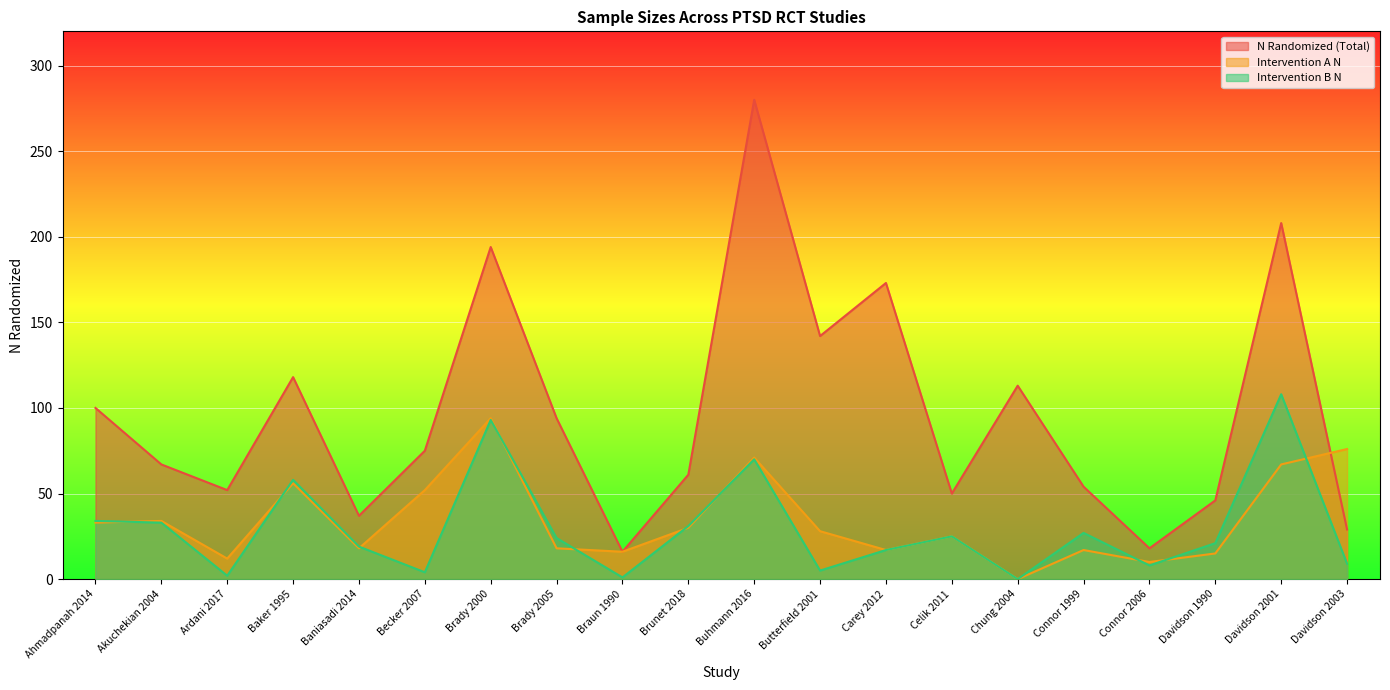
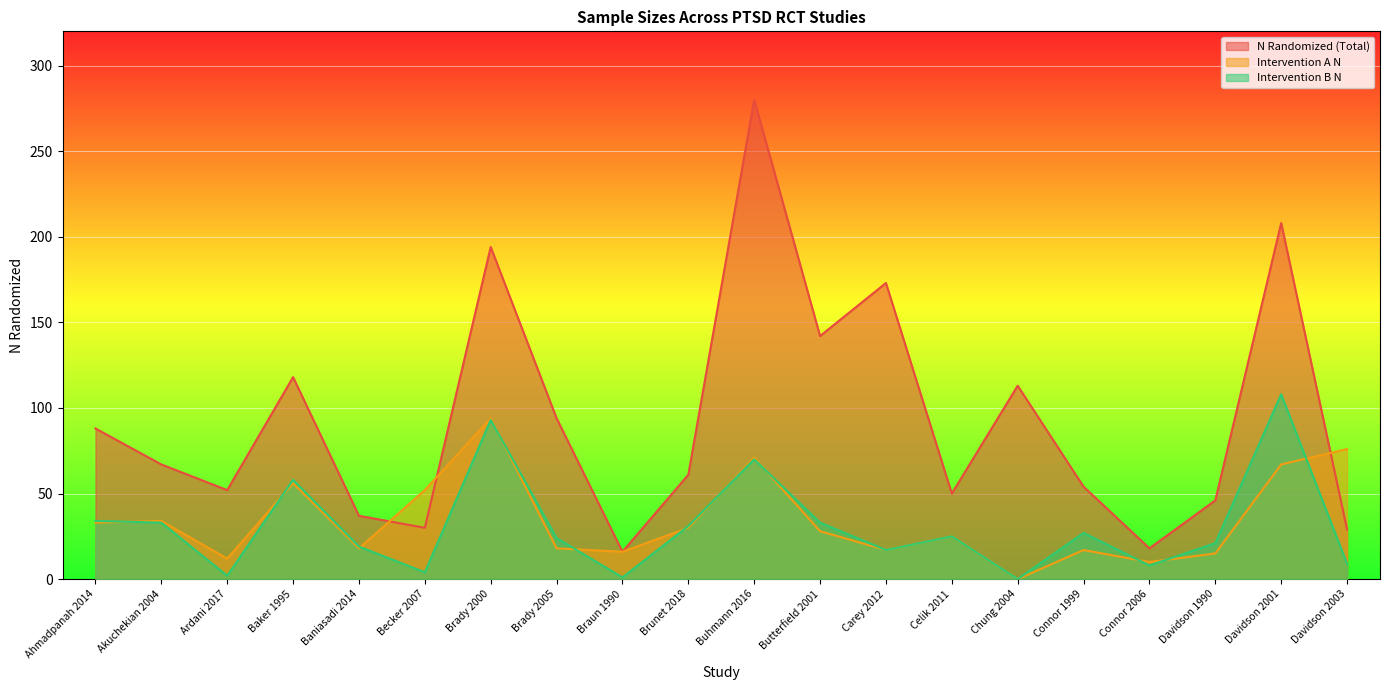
  {
    "N Randomized (Total)": {
-     "Ahmadpanah 2014": 100,
+     "Ahmadpanah 2014": 88,
      "Akuchekian 2004": 67,
      "Ardani 2017": 52,
      "Baker 1995": 118,
      "Baniasadi 2014": 37,
-     "Becker 2007": 75,
+     "Becker 2007": 30,
      "Brady 2000": 194,
      "Brady 2005": 94,
      "Brunet 2018": 61,
      "Buhmann 2016": 280,
      "Butterfield 2001": 142,
      "Carey 2012": 173,
      "Celik 2011": 50,
      "Chung 2004": 113,
      "Connor 1999": 54,
      "Connor 2006": 18,
      "Davidson 1990": 46,
      "Davidson 2001": 208,
      "Davidson 2003": 29
    },
    "Intervention A N": {
      "Ardani 2017": 12,
      "Baker 1995": 56,
      "Becker 2007": 52,
      "Brady 2005": 18,
      "Butterfield 2001": 28,
      "Connor 1999": 17,
      "Connor 2006": 10,
      "Davidson 1990": 15,
      "Davidson 2001": 67,
      "Davidson 2003": 76
    },
    "Intervention B N": {
      "Ardani 2017": 2,
      "Baker 1995": 58,
      "Becker 2007": 4,
      "Brady 2005": 24,
      "Braun 1990": 1,
-     "Butterfield 2001": 5,
+     "Butterfield 2001": 33,
      "Connor 1999": 27,
      "Connor 2006": 8,
      "Davidson 1990": 21,
      "Davidson 2001": 108,
      "Davidson 2003": 9
    }
  }
